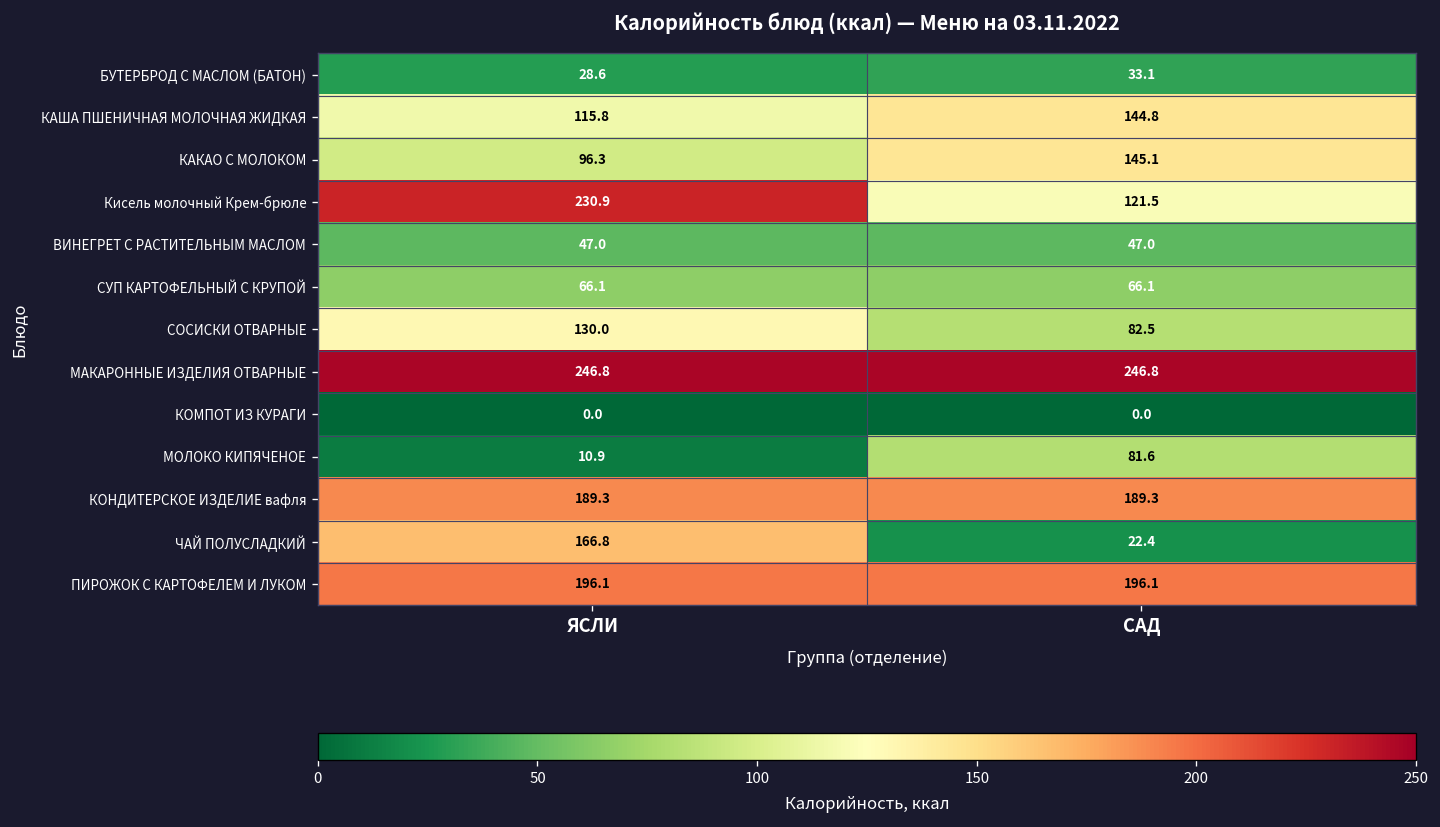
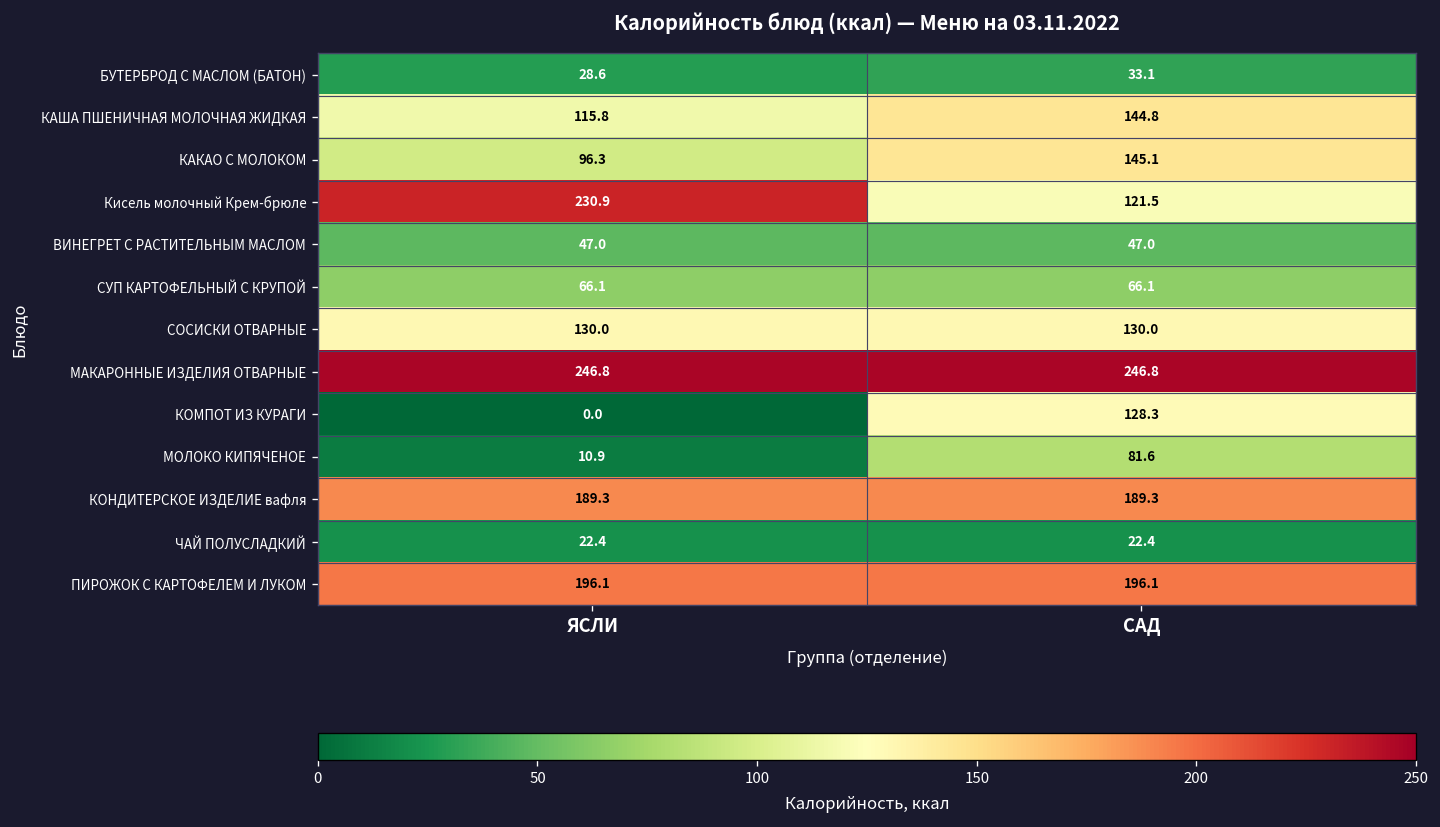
  {
    "БУТЕРБРОД С МАСЛОМ (БАТОН)": {
      "ЯСЛИ": 28.6,
      "САД": 33.1
    },
    "КАША ПШЕНИЧНАЯ МОЛОЧНАЯ ЖИДКАЯ": {
      "ЯСЛИ": 115.8,
      "САД": 144.8
    },
    "КАКАО С МОЛОКОМ": {
      "ЯСЛИ": 96.3,
      "САД": 145.1
    },
    "Кисель молочный Крем-брюле": {
      "ЯСЛИ": 230.9,
      "САД": 121.5
    },
    "ВИНЕГРЕТ С РАСТИТЕЛЬНЫМ МАСЛОМ": {
      "ЯСЛИ": 47.0,
      "САД": 47.0
    },
    "СУП КАРТОФЕЛЬНЫЙ С КРУПОЙ": {
      "ЯСЛИ": 66.1,
      "САД": 66.1
    },
    "СОСИСКИ ОТВАРНЫЕ": {
      "ЯСЛИ": 130.0,
-     "САД": 82.5
+     "САД": 130.0
    },
    "МАКАРОННЫЕ ИЗДЕЛИЯ ОТВАРНЫЕ": {
      "ЯСЛИ": 246.8,
      "САД": 246.8
    },
    "КОМПОТ ИЗ КУРАГИ": {
      "ЯСЛИ": 0.0,
-     "САД": 0.0
+     "САД": 128.3
    },
    "МОЛОКО КИПЯЧЕНОЕ": {
      "ЯСЛИ": 10.9,
      "САД": 81.6
    },
    "КОНДИТЕРСКОЕ ИЗДЕЛИЕ вафля": {
      "ЯСЛИ": 189.3,
      "САД": 189.3
    },
    "ЧАЙ ПОЛУСЛАДКИЙ": {
-     "ЯСЛИ": 166.8,
+     "ЯСЛИ": 22.4,
      "САД": 22.4
    },
    "ПИРОЖОК С КАРТОФЕЛЕМ И ЛУКОМ": {
      "ЯСЛИ": 196.1,
      "САД": 196.1
    }
  }
